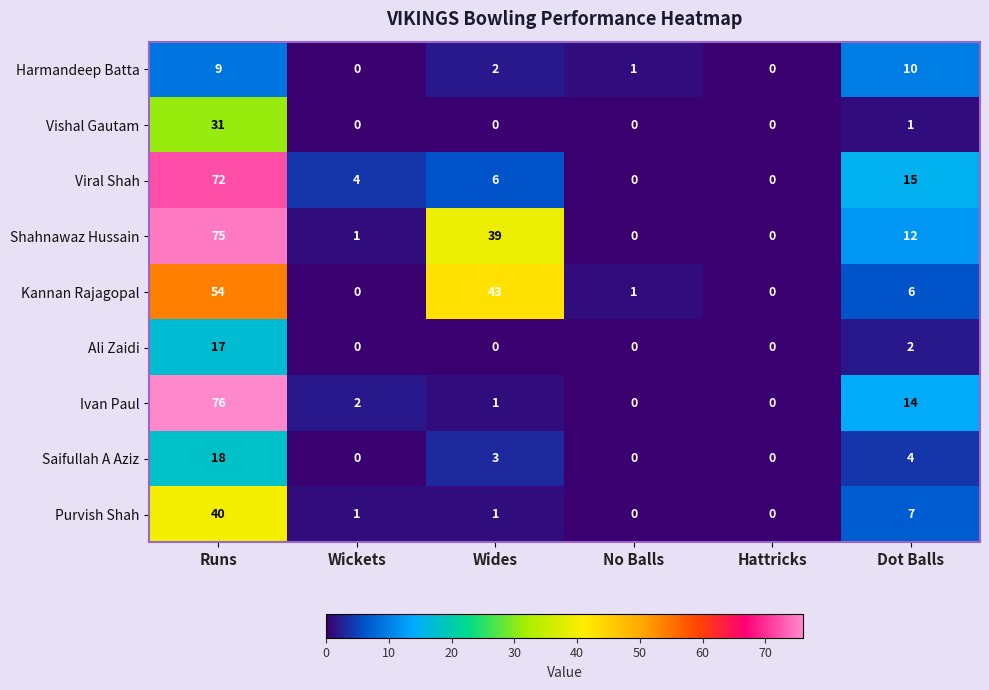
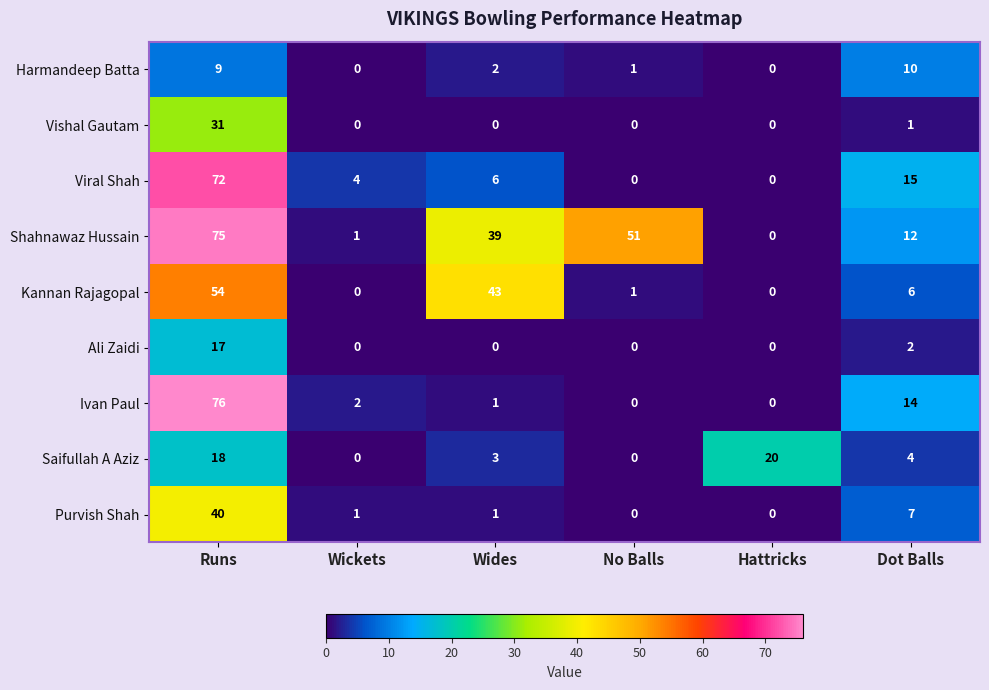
  {
    "Harmandeep Batta": {
      "Runs": 9,
      "Wickets": 0,
      "Wides": 2,
      "No Balls": 1,
      "Hattricks": 0,
      "Dot Balls": 10
    },
    "Vishal Gautam": {
      "Runs": 31,
      "Wickets": 0,
      "Wides": 0,
      "No Balls": 0,
      "Hattricks": 0,
      "Dot Balls": 1
    },
    "Viral Shah": {
      "Runs": 72,
      "Wickets": 4,
      "Wides": 6,
      "No Balls": 0,
      "Hattricks": 0,
      "Dot Balls": 15
    },
    "Shahnawaz Hussain": {
      "Runs": 75,
      "Wickets": 1,
      "Wides": 39,
-     "No Balls": 0,
+     "No Balls": 51,
      "Hattricks": 0,
      "Dot Balls": 12
    },
    "Kannan Rajagopal": {
      "Runs": 54,
      "Wickets": 0,
      "Wides": 43,
      "No Balls": 1,
      "Hattricks": 0,
      "Dot Balls": 6
    },
    "Ali Zaidi": {
      "Runs": 17,
      "Wickets": 0,
      "Wides": 0,
      "No Balls": 0,
      "Hattricks": 0,
      "Dot Balls": 2
    },
    "Ivan Paul": {
      "Runs": 76,
      "Wickets": 2,
      "Wides": 1,
      "No Balls": 0,
      "Hattricks": 0,
      "Dot Balls": 14
    },
    "Saifullah A Aziz": {
      "Runs": 18,
      "Wickets": 0,
      "Wides": 3,
      "No Balls": 0,
-     "Hattricks": 0,
+     "Hattricks": 20,
      "Dot Balls": 4
    },
    "Purvish Shah": {
      "Runs": 40,
      "Wickets": 1,
      "Wides": 1,
      "No Balls": 0,
      "Hattricks": 0,
      "Dot Balls": 7
    }
  }
